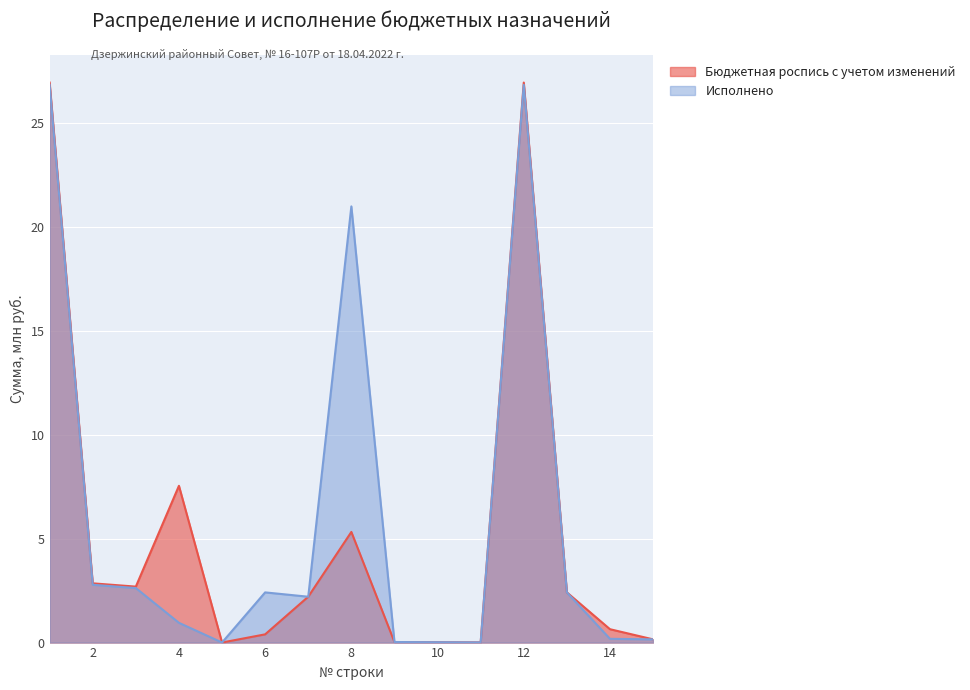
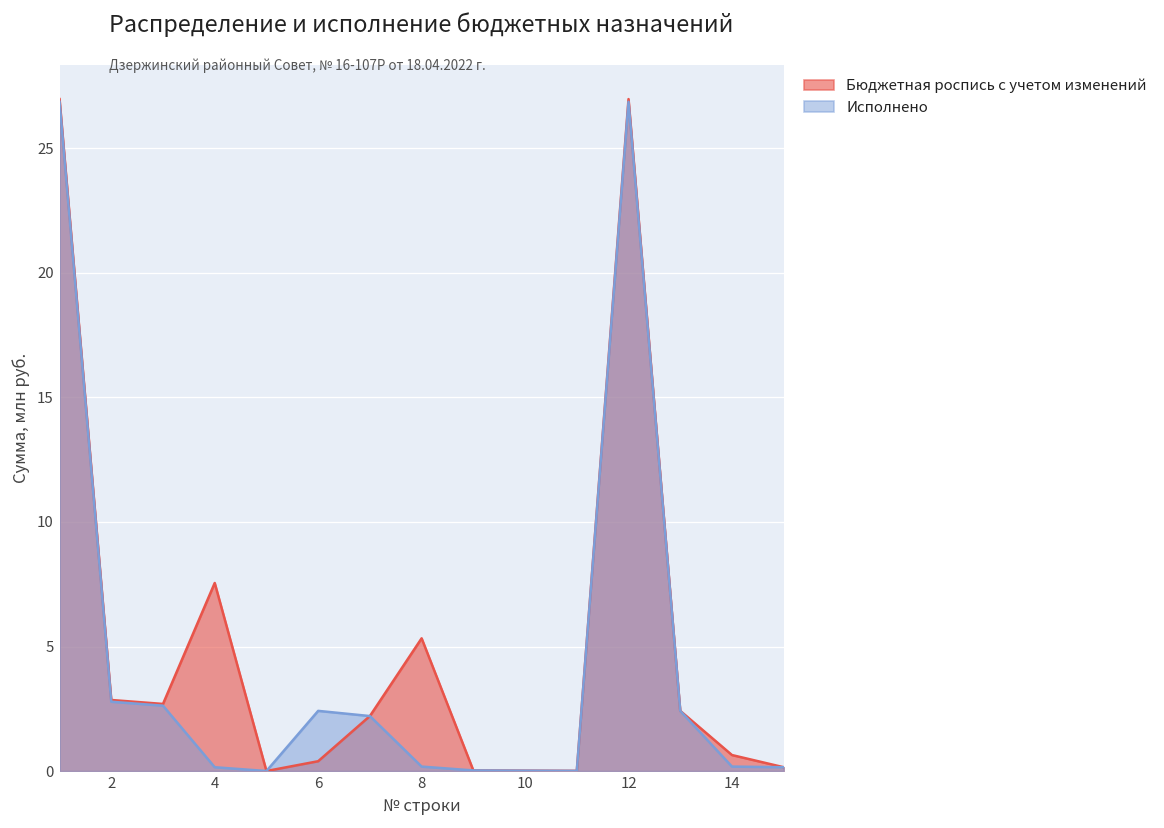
  {
    "Бюджетная роспись с учетом изменений": {
      "4": 7.5,
      "6": 0.4,
      "8": 5.3,
      "14": 0.6
    },
    "Исполнено": {
-     "4": 1.0,
+     "4": 0.2,
      "6": 2.4,
-     "8": 21.0,
+     "8": 0.2,
      "14": 0.2
    }
  }
